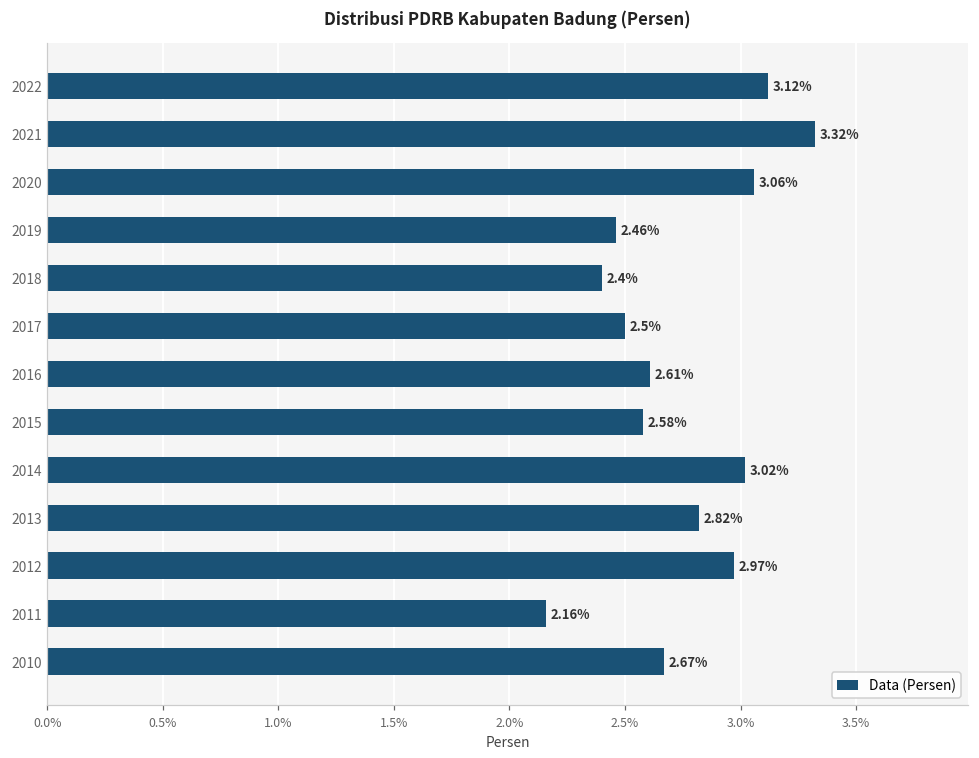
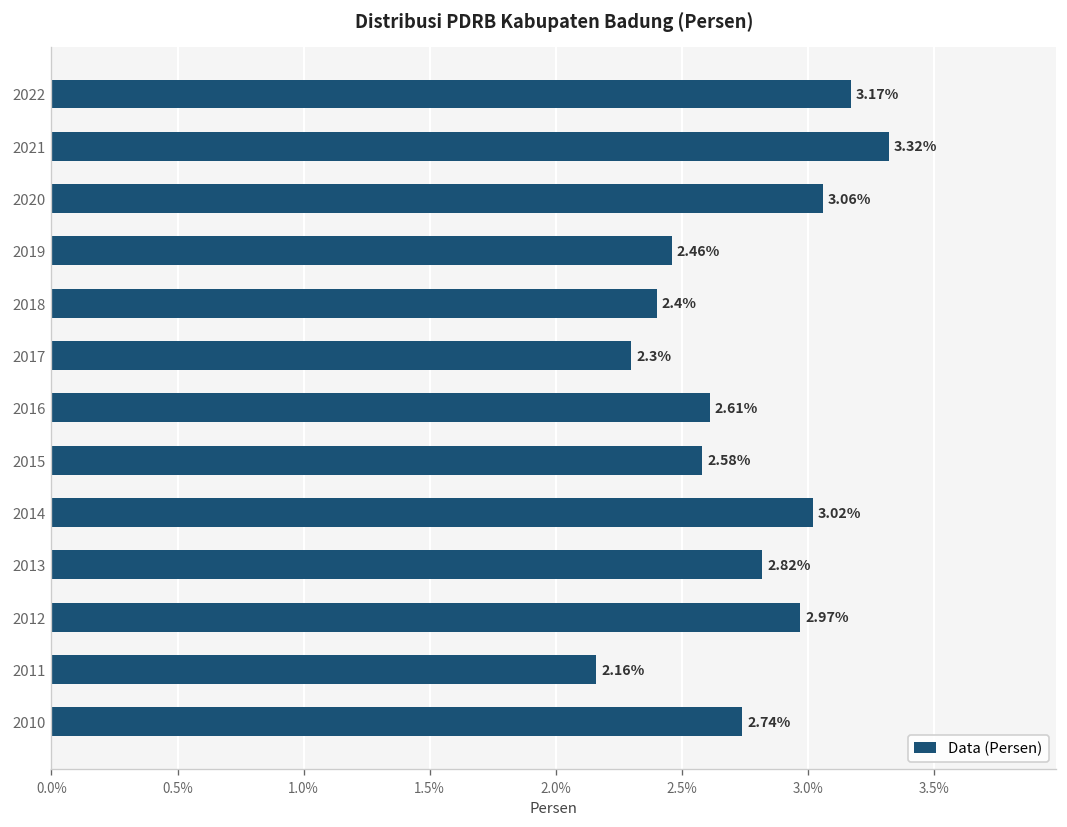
  {
-   "2022": "3.12%",
+   "2022": "3.17%",
    "2021": "3.32%",
    "2020": "3.06%",
    "2019": "2.46%",
    "2018": "2.4%",
-   "2017": "2.5%",
+   "2017": "2.3%",
    "2016": "2.61%",
    "2015": "2.58%",
    "2014": "3.02%",
    "2013": "2.82%",
    "2012": "2.97%",
    "2011": "2.16%",
-   "2010": "2.67%"
+   "2010": "2.74%"
  }
